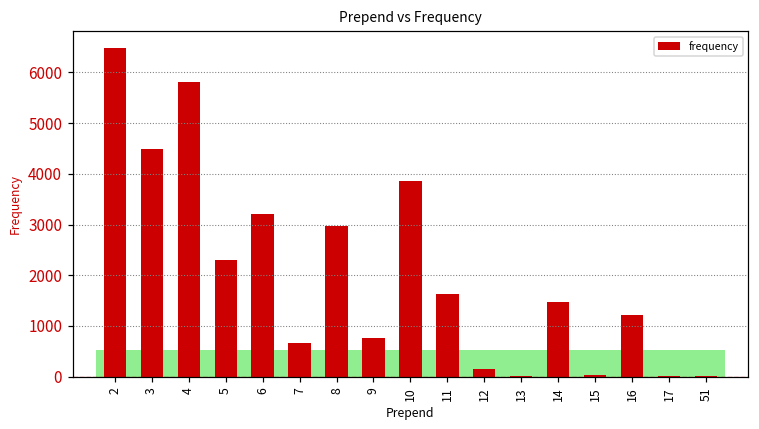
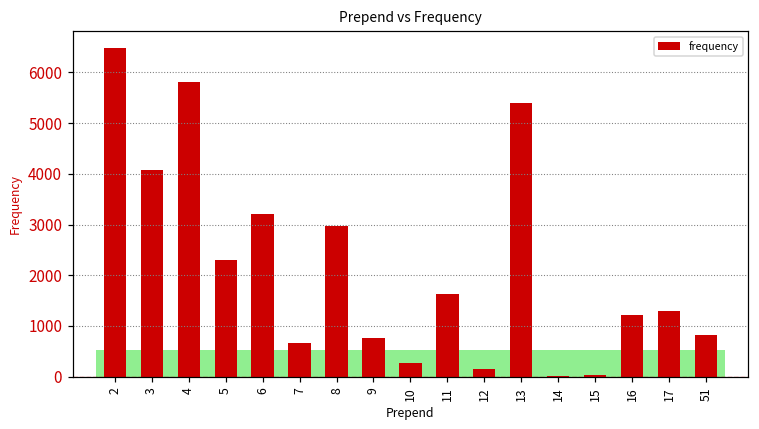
  {
    "2": 6500,
-   "3": 4500,
+   "3": 4100,
    "4": 5800,
    "5": 2300,
    "6": 3200,
    "7": 700,
    "8": 3000,
    "9": 800,
-   "10": 3900,
+   "10": 300,
    "11": 1600,
    "12": 200,
-   "13": 0,
-   "14": 1500,
+   "13": 5400,
+   "14": 0,
    "16": 1200,
-   "17": 0,
-   "51": 0
+   "17": 1300,
+   "51": 800
  }
